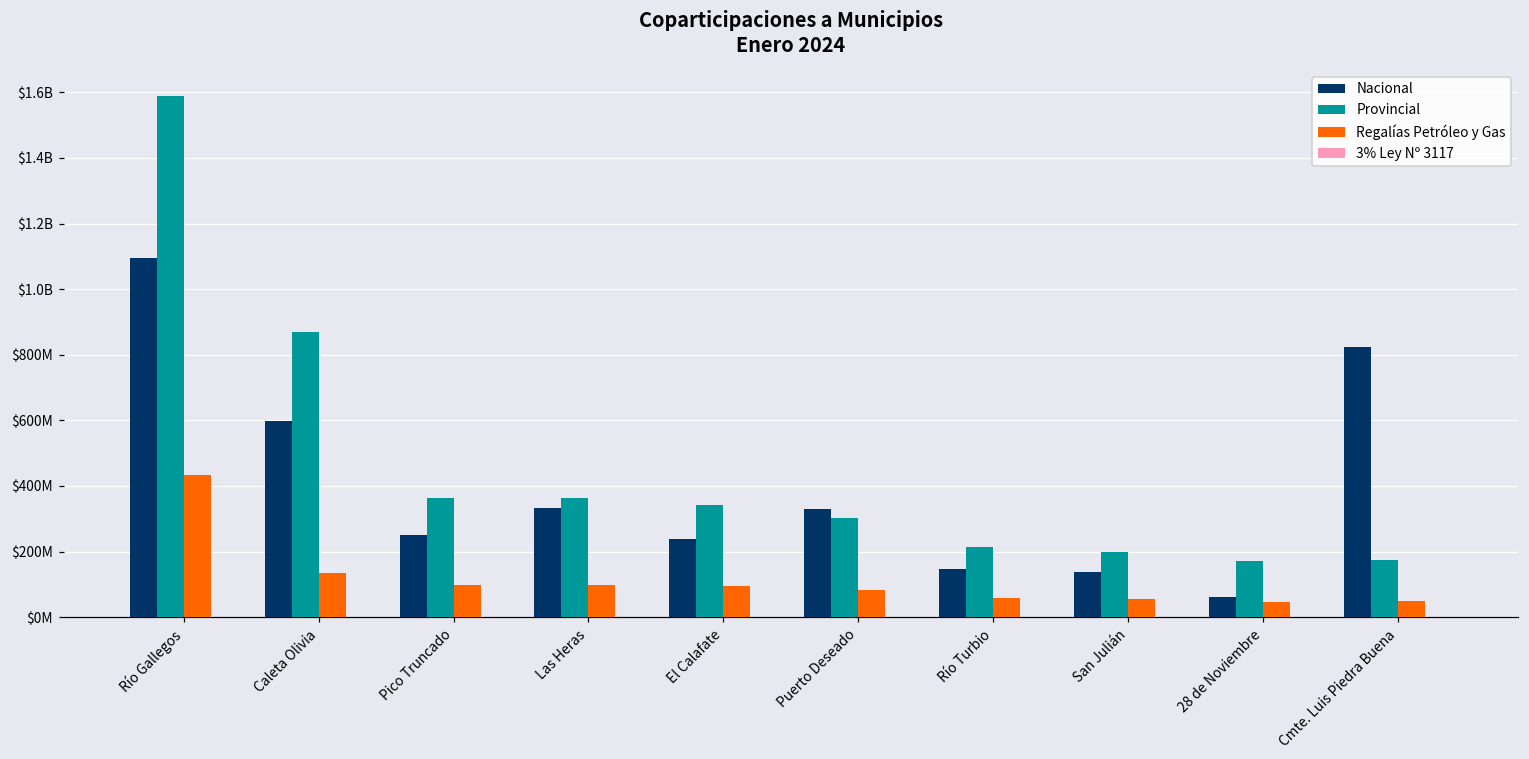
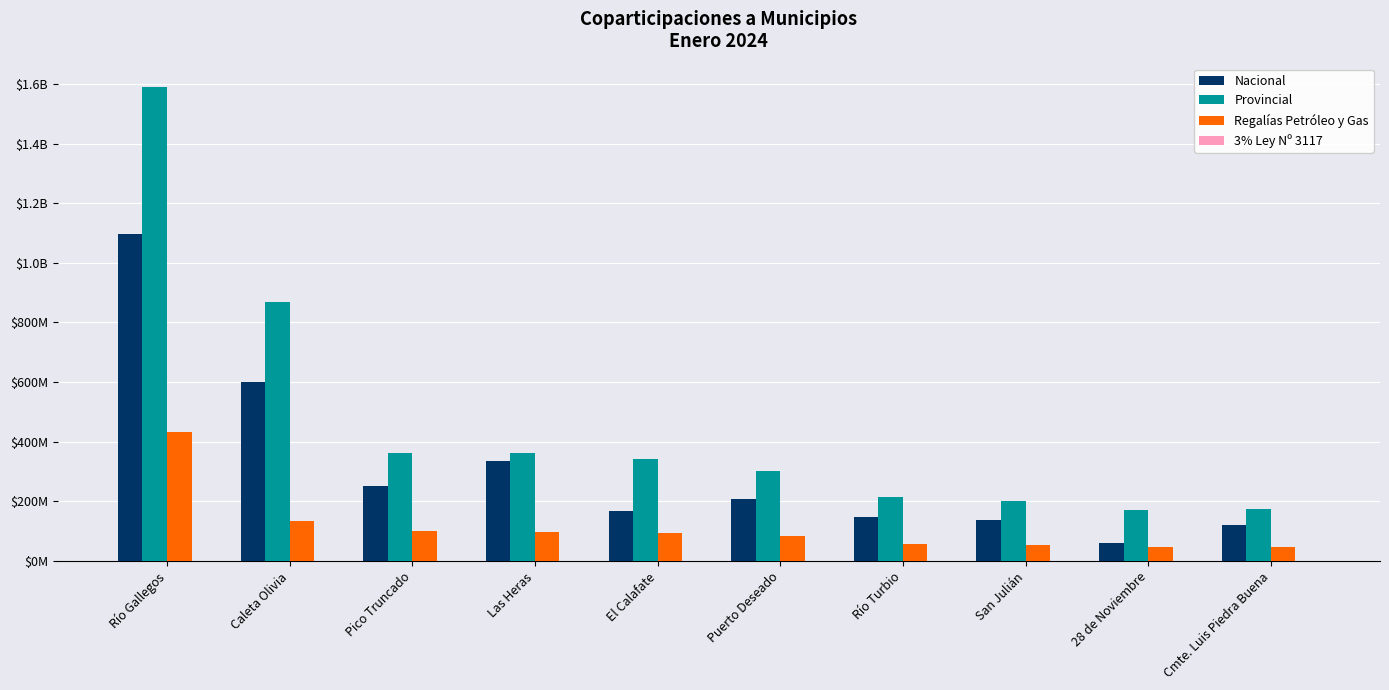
  {
    "Nacional": {
      "Río Gallegos": "$1100000000",
      "Caleta Olivia": "$600000000",
      "Pico Truncado": "$250000000",
      "Las Heras": "$330000000",
-     "El Calafate": "$240000000",
-     "Puerto Deseado": "$330000000",
+     "El Calafate": "$170000000",
+     "Puerto Deseado": "$210000000",
      "Río Turbio": "$150000000",
      "San Julián": "$140000000",
      "28 de Noviembre": "$60000000",
-     "Cmte. Luis Piedra Buena": "$820000000"
+     "Cmte. Luis Piedra Buena": "$120000000"
    },
    "Provincial": {
      "Río Gallegos": "$1590000000",
      "Caleta Olivia": "$870000000",
      "Pico Truncado": "$360000000",
      "Las Heras": "$360000000",
      "El Calafate": "$340000000",
      "Puerto Deseado": "$300000000",
      "Río Turbio": "$210000000",
      "San Julián": "$200000000",
      "28 de Noviembre": "$170000000",
      "Cmte. Luis Piedra Buena": "$180000000"
    },
    "Regalías Petróleo y Gas": {
      "Río Gallegos": "$430000000",
      "Caleta Olivia": "$130000000",
      "Pico Truncado": "$100000000",
      "Las Heras": "$100000000",
      "El Calafate": "$90000000",
      "Puerto Deseado": "$80000000",
      "Río Turbio": "$60000000",
      "San Julián": "$50000000",
      "28 de Noviembre": "$50000000",
      "Cmte. Luis Piedra Buena": "$50000000"
    }
  }
